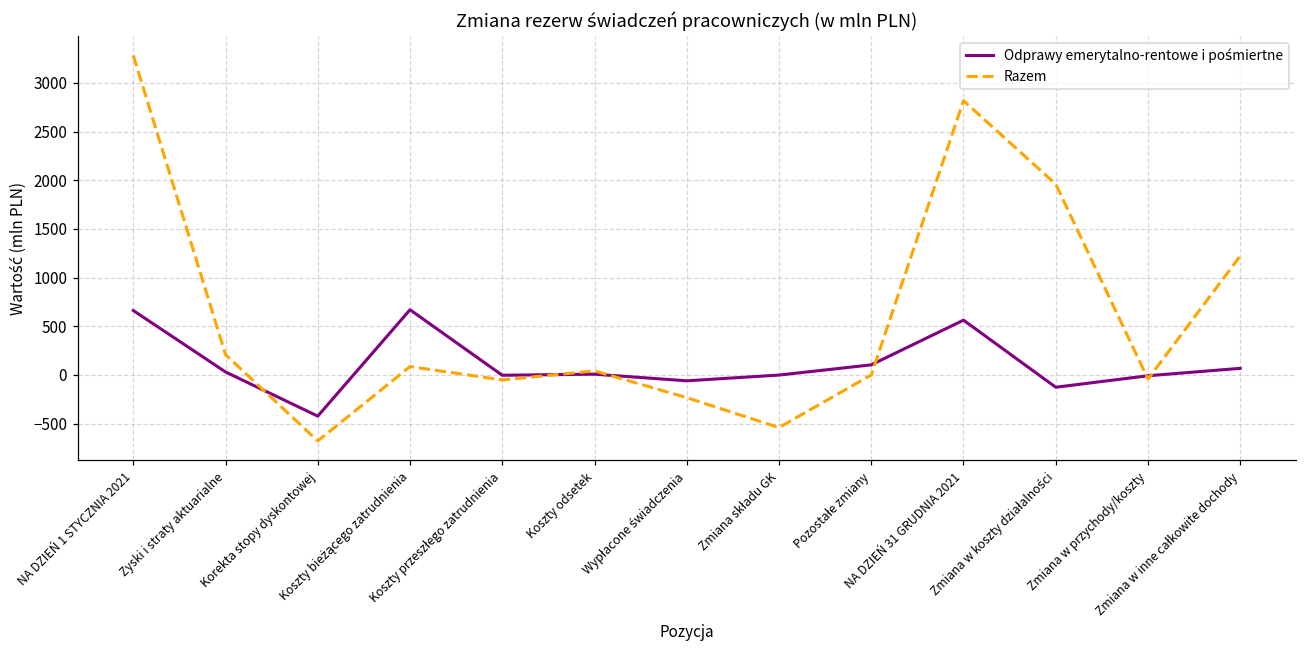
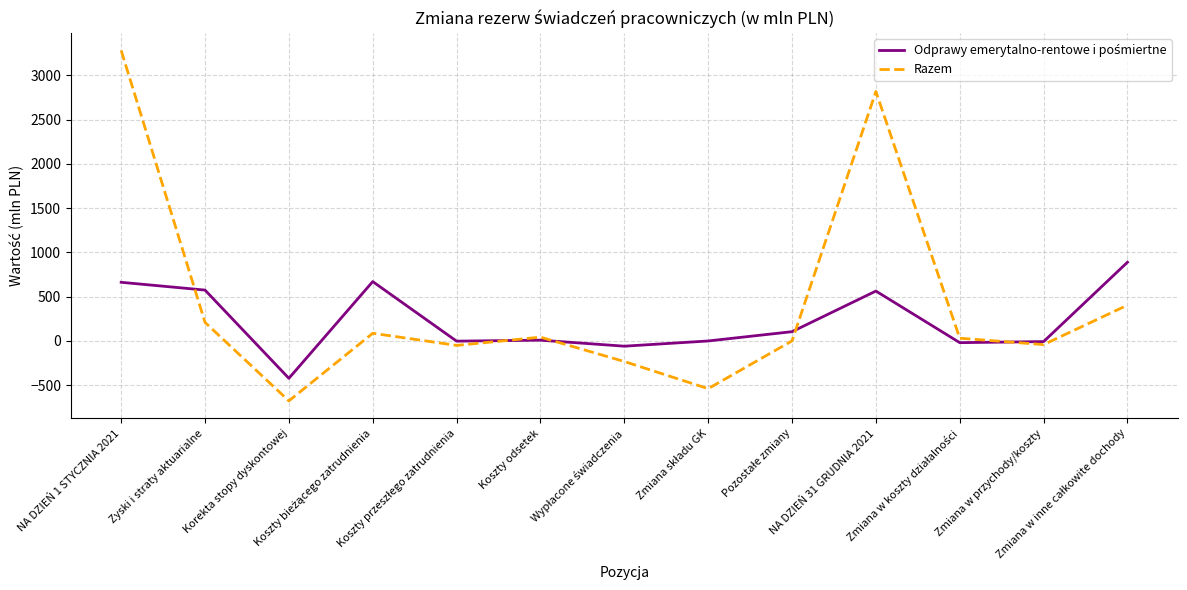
  {
    "Odprawy emerytalno-rentowe i pośmiertne": {
      "NA DZIEŃ 1 STYCZNIA 2021": 700,
-     "Zyski i straty aktuarialne": 0,
+     "Zyski i straty aktuarialne": 600,
      "Korekta stopy dyskontowej": -400,
      "Koszty bieżącego zatrudnienia": 700,
      "Koszty przeszłego zatrudnienia": 0,
      "Koszty odsetek": 0,
      "Wypłacone świadczenia": -100,
      "Zmiana składu GK": 0,
      "Pozostałe zmiany": 100,
      "NA DZIEŃ 31 GRUDNIA 2021": 600,
-     "Zmiana w koszty działalności": -100,
+     "Zmiana w koszty działalności": 0,
      "Zmiana w przychody/koszty": 0,
-     "Zmiana w inne całkowite dochody": 100
+     "Zmiana w inne całkowite dochody": 900
    },
    "Razem": {
      "NA DZIEŃ 1 STYCZNIA 2021": 3300,
      "Zyski i straty aktuarialne": 200,
      "Korekta stopy dyskontowej": -700,
      "Koszty bieżącego zatrudnienia": 100,
      "Koszty przeszłego zatrudnienia": -100,
      "Koszty odsetek": 0,
      "Wypłacone świadczenia": -200,
      "Zmiana składu GK": -500,
      "Pozostałe zmiany": 0,
      "NA DZIEŃ 31 GRUDNIA 2021": 2800,
-     "Zmiana w koszty działalności": 2000,
+     "Zmiana w koszty działalności": 0,
      "Zmiana w przychody/koszty": 0,
-     "Zmiana w inne całkowite dochody": 1200
+     "Zmiana w inne całkowite dochody": 400
    }
  }
